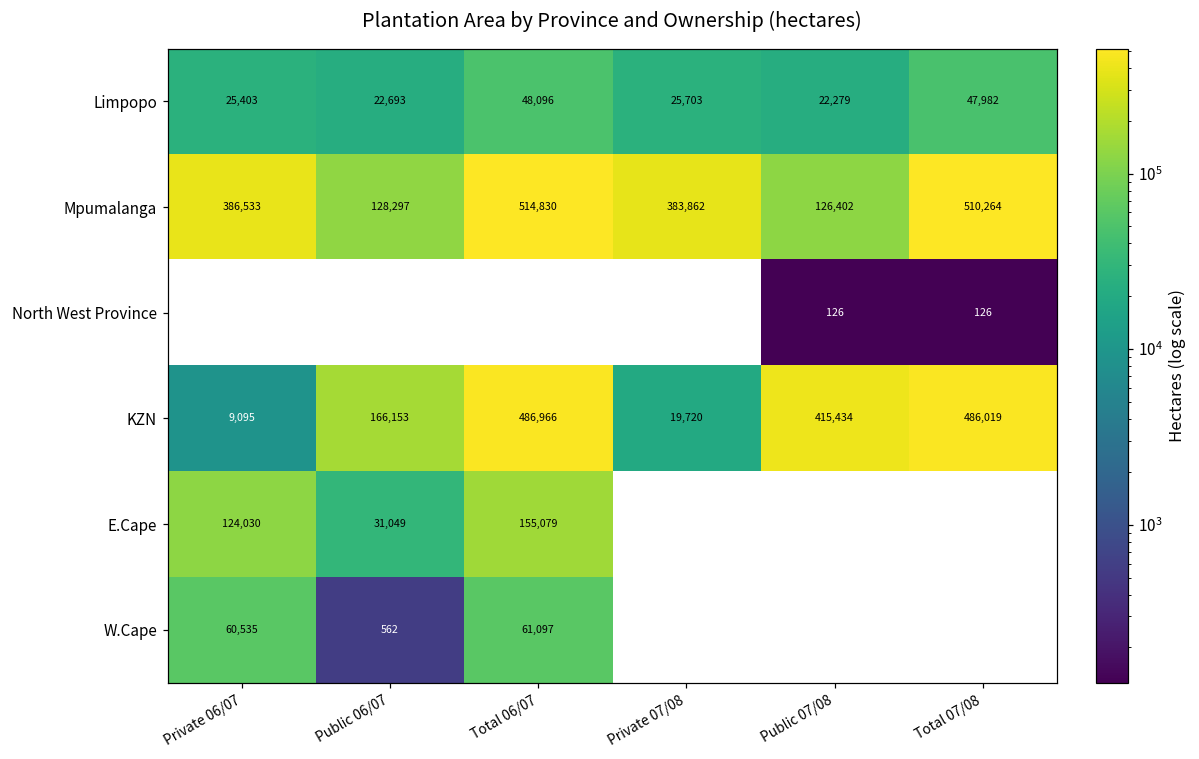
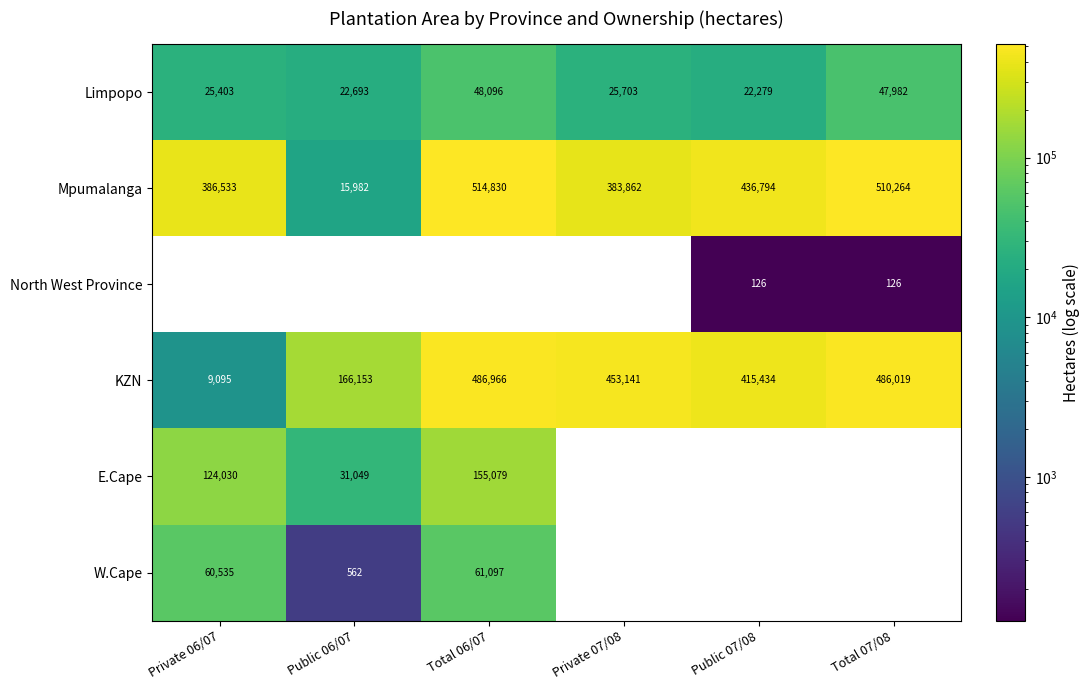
  {
    "Limpopo": {
      "Private 06/07": "25,403",
      "Public 06/07": "22,693",
      "Total 06/07": "48,096",
      "Private 07/08": "25,703",
      "Public 07/08": "22,279",
      "Total 07/08": "47,982"
    },
    "Mpumalanga": {
      "Private 06/07": "386,533",
-     "Public 06/07": "128,297",
+     "Public 06/07": "15,982",
      "Total 06/07": "514,830",
      "Private 07/08": "383,862",
-     "Public 07/08": "126,402",
+     "Public 07/08": "436,794",
      "Total 07/08": "510,264"
    },
    "North West Province": {
      "Public 07/08": "126",
      "Total 07/08": "126"
    },
    "KZN": {
      "Private 06/07": "9,095",
      "Public 06/07": "166,153",
      "Total 06/07": "486,966",
-     "Private 07/08": "19,720",
+     "Private 07/08": "453,141",
      "Public 07/08": "415,434",
      "Total 07/08": "486,019"
    },
    "E.Cape": {
      "Private 06/07": "124,030",
      "Public 06/07": "31,049",
      "Total 06/07": "155,079"
    },
    "W.Cape": {
      "Private 06/07": "60,535",
      "Public 06/07": "562",
      "Total 06/07": "61,097"
    }
  }
